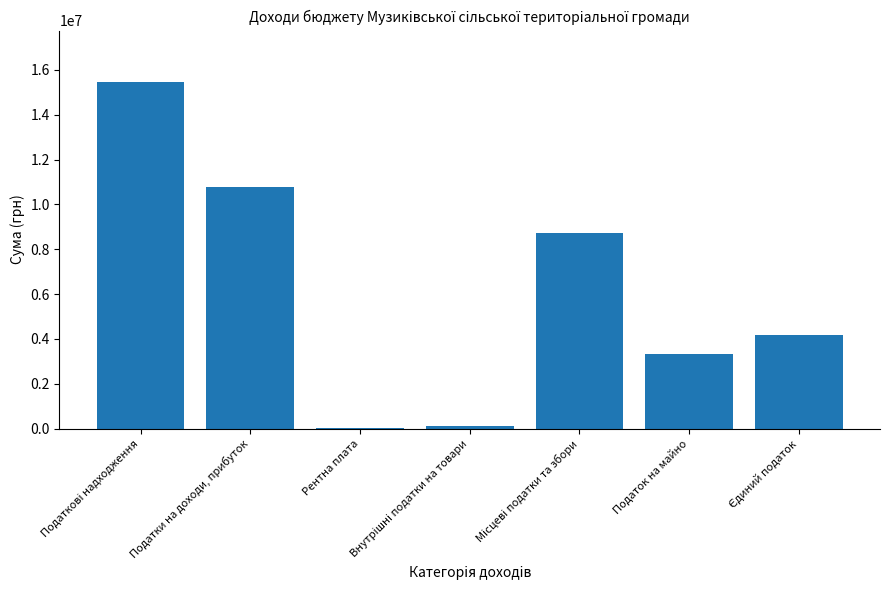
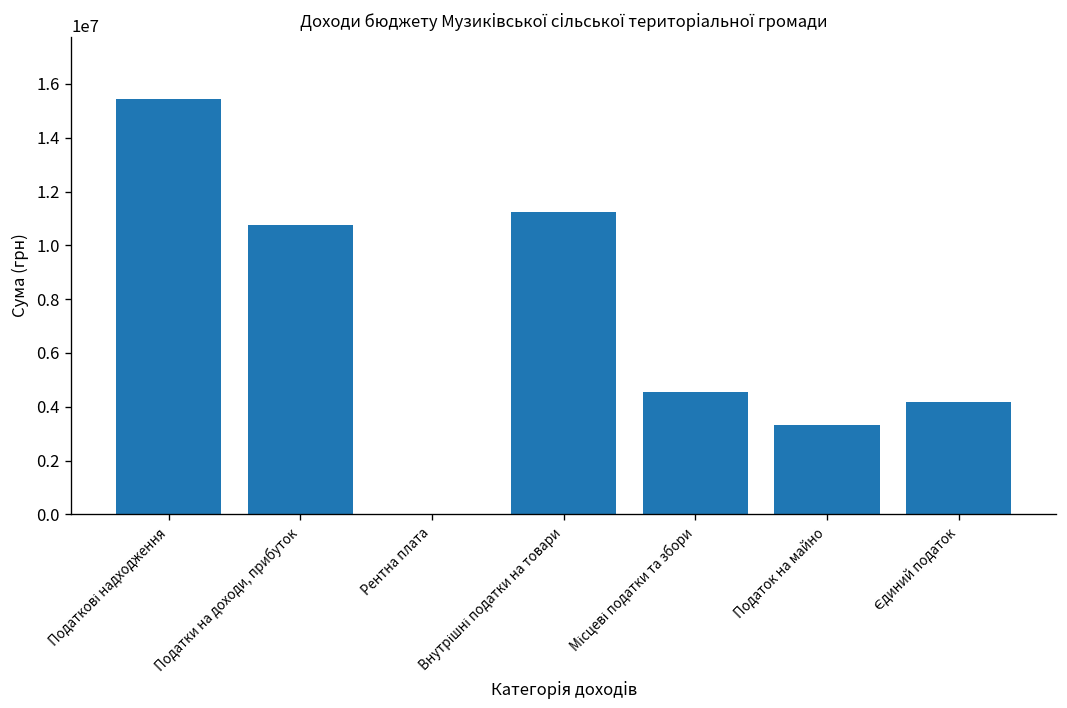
  {
    "Податкові надходження": 15400000,
    "Податки на доходи, прибуток": 10800000,
-   "Внутрішні податки на товари": 100000,
-   "Місцеві податки та збори": 8700000,
+   "Внутрішні податки на товари": 11300000,
+   "Місцеві податки та збори": 4500000,
    "Податок на майно": 3300000,
    "Єдиний податок": 4200000
  }
